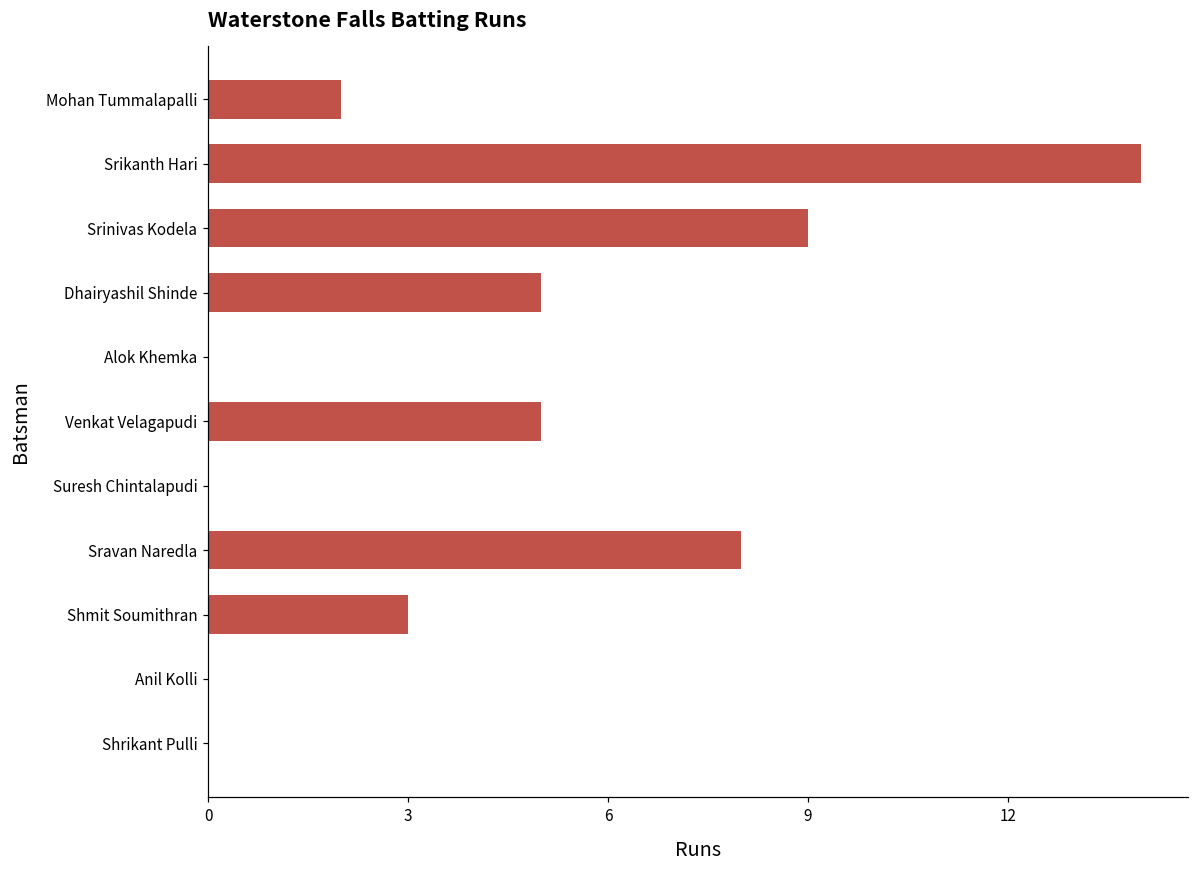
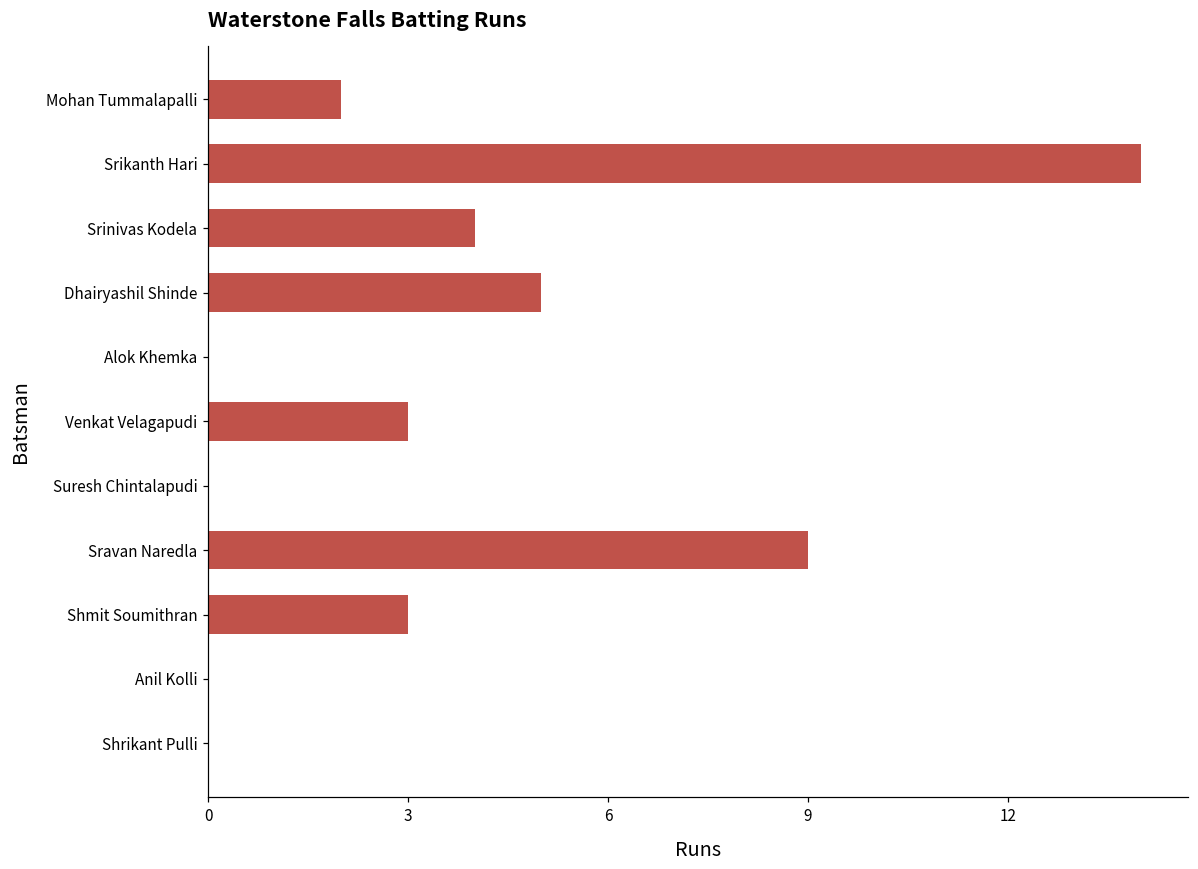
  {
    "Mohan Tummalapalli": 2,
    "Srikanth Hari": 14,
-   "Srinivas Kodela": 9,
+   "Srinivas Kodela": 4,
    "Dhairyashil Shinde": 5,
    "Alok Khemka": 0,
-   "Venkat Velagapudi": 5,
+   "Venkat Velagapudi": 3,
    "Suresh Chintalapudi": 0,
-   "Sravan Naredla": 8,
+   "Sravan Naredla": 9,
    "Shmit Soumithran": 3,
    "Anil Kolli": 0,
    "Shrikant Pulli": 0
  }
